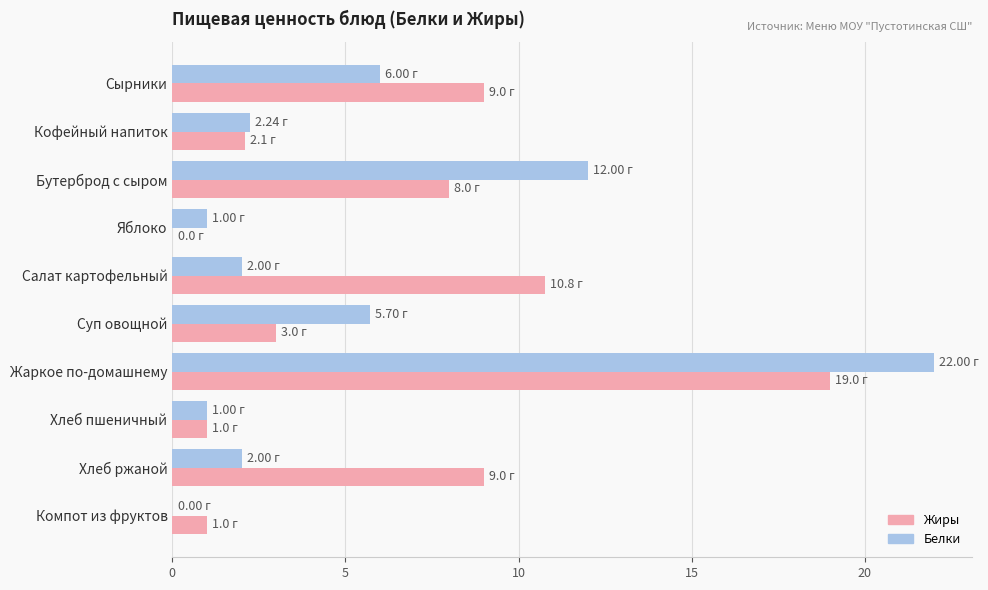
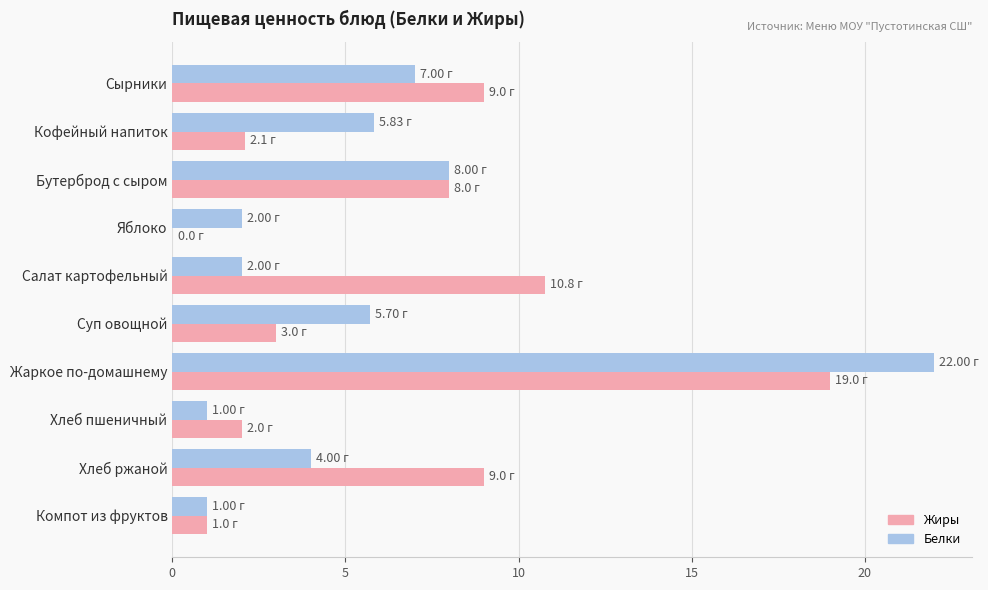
  {
    "Жиры": {
      "Сырники": 9.0,
      "Кофейный напиток": 2.1,
      "Бутерброд с сыром": 8.0,
      "Яблоко": 0.0,
      "Салат картофельный": 10.8,
      "Суп овощной": 3.0,
      "Жаркое по-домашнему": 19.0,
-     "Хлеб пшеничный": 1.0,
+     "Хлеб пшеничный": 2.0,
      "Хлеб ржаной": 9.0,
      "Компот из фруктов": 1.0
    },
    "Белки": {
-     "Сырники": 6.00,
-     "Кофейный напиток": 2.24,
-     "Бутерброд с сыром": 12.00,
-     "Яблоко": 1.00,
+     "Сырники": 7.00,
+     "Кофейный напиток": 5.83,
+     "Бутерброд с сыром": 8.00,
+     "Яблоко": 2.00,
      "Салат картофельный": 2.00,
      "Суп овощной": 5.70,
      "Жаркое по-домашнему": 22.00,
      "Хлеб пшеничный": 1.00,
-     "Хлеб ржаной": 2.00,
-     "Компот из фруктов": 0.00
+     "Хлеб ржаной": 4.00,
+     "Компот из фруктов": 1.00
    }
  }
